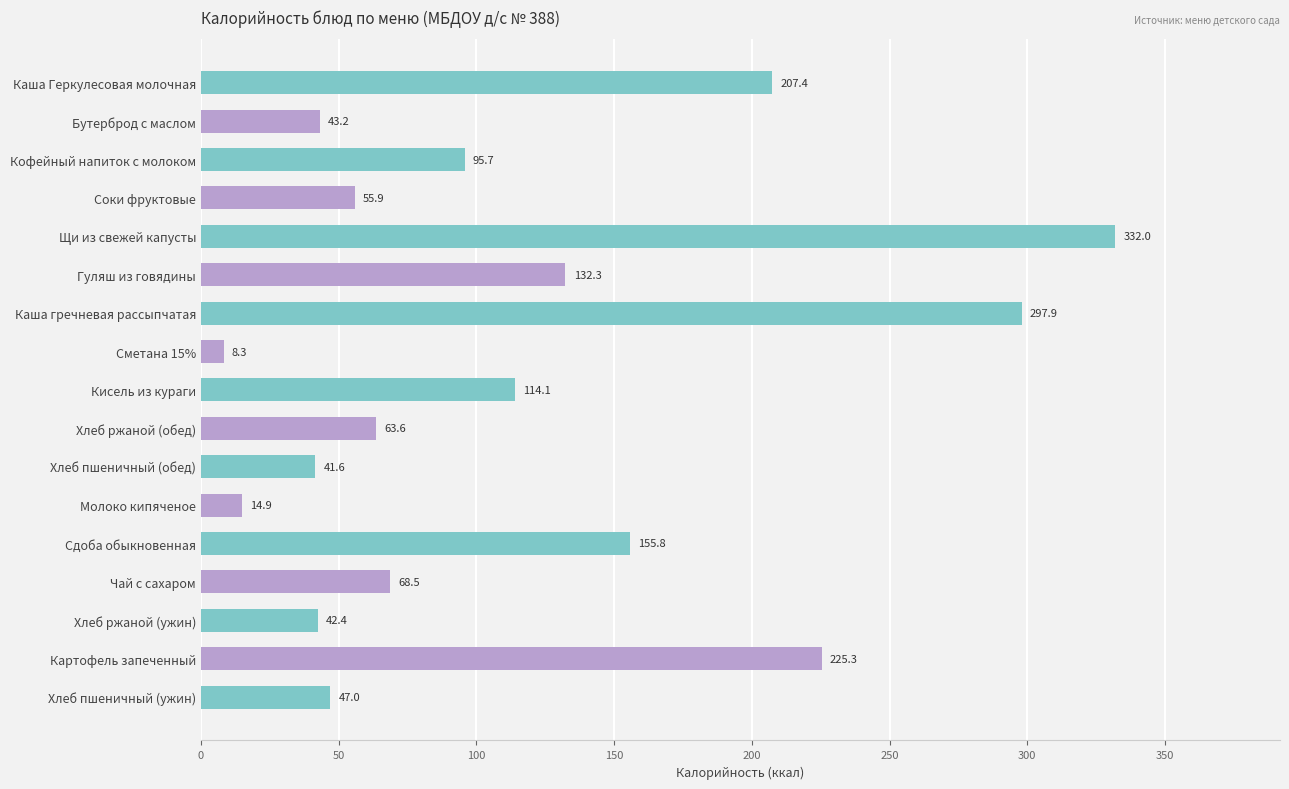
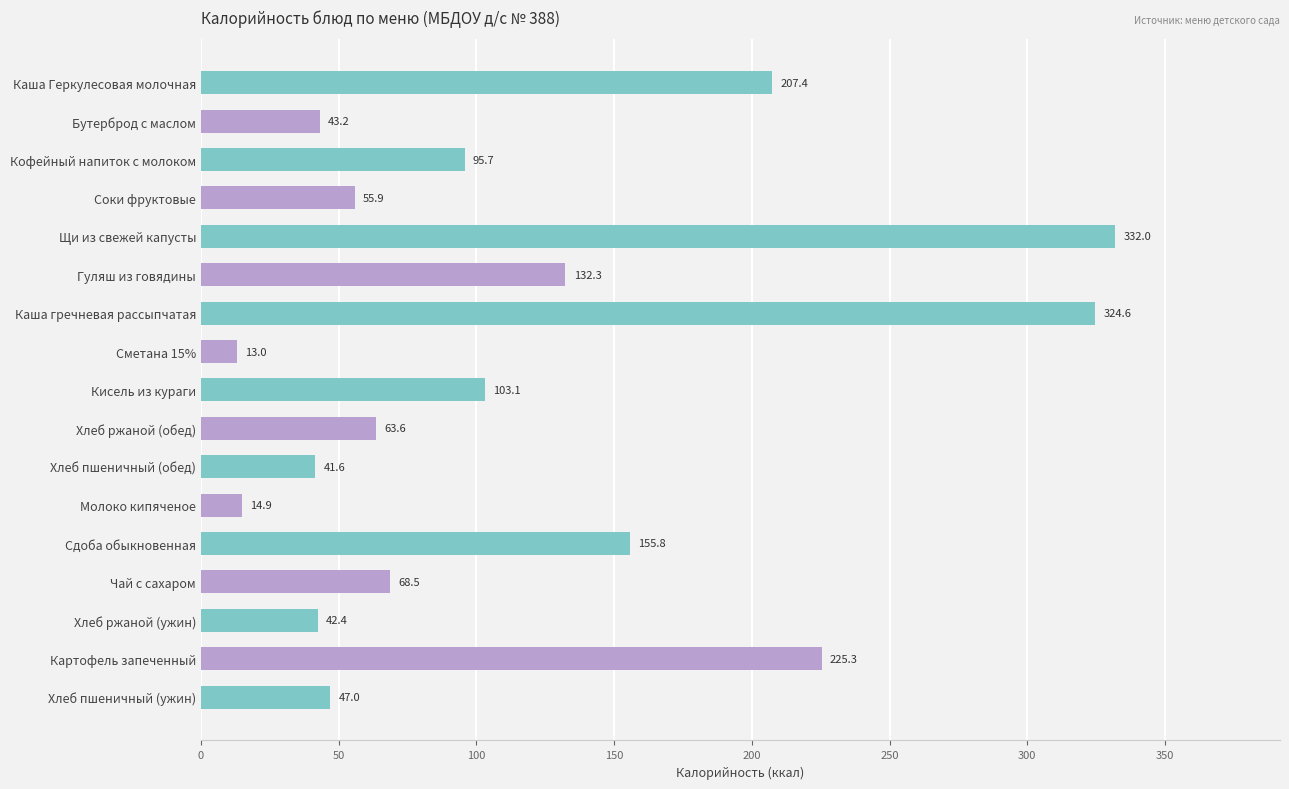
  {
    "Каша Геркулесовая молочная": 207.4,
    "Бутерброд с маслом": 43.2,
    "Кофейный напиток с молоком": 95.7,
    "Соки фруктовые": 55.9,
    "Щи из свежей капусты": 332.0,
    "Гуляш из говядины": 132.3,
-   "Каша гречневая рассыпчатая": 297.9,
-   "Сметана 15%": 8.3,
-   "Кисель из кураги": 114.1,
+   "Каша гречневая рассыпчатая": 324.6,
+   "Сметана 15%": 13.0,
+   "Кисель из кураги": 103.1,
    "Хлеб ржаной (обед)": 63.6,
    "Хлеб пшеничный (обед)": 41.6,
    "Молоко кипяченое": 14.9,
    "Сдоба обыкновенная": 155.8,
    "Чай с сахаром": 68.5,
    "Хлеб ржаной (ужин)": 42.4,
    "Картофель запеченный": 225.3,
    "Хлеб пшеничный (ужин)": 47.0
  }
